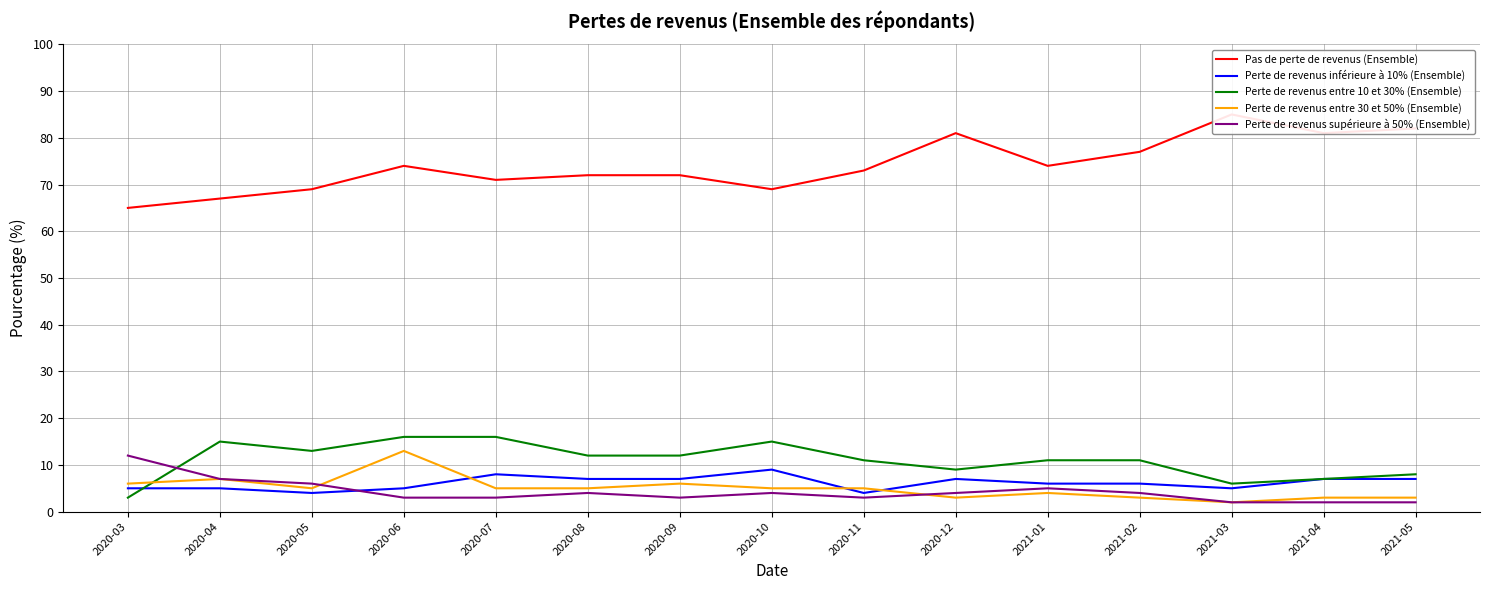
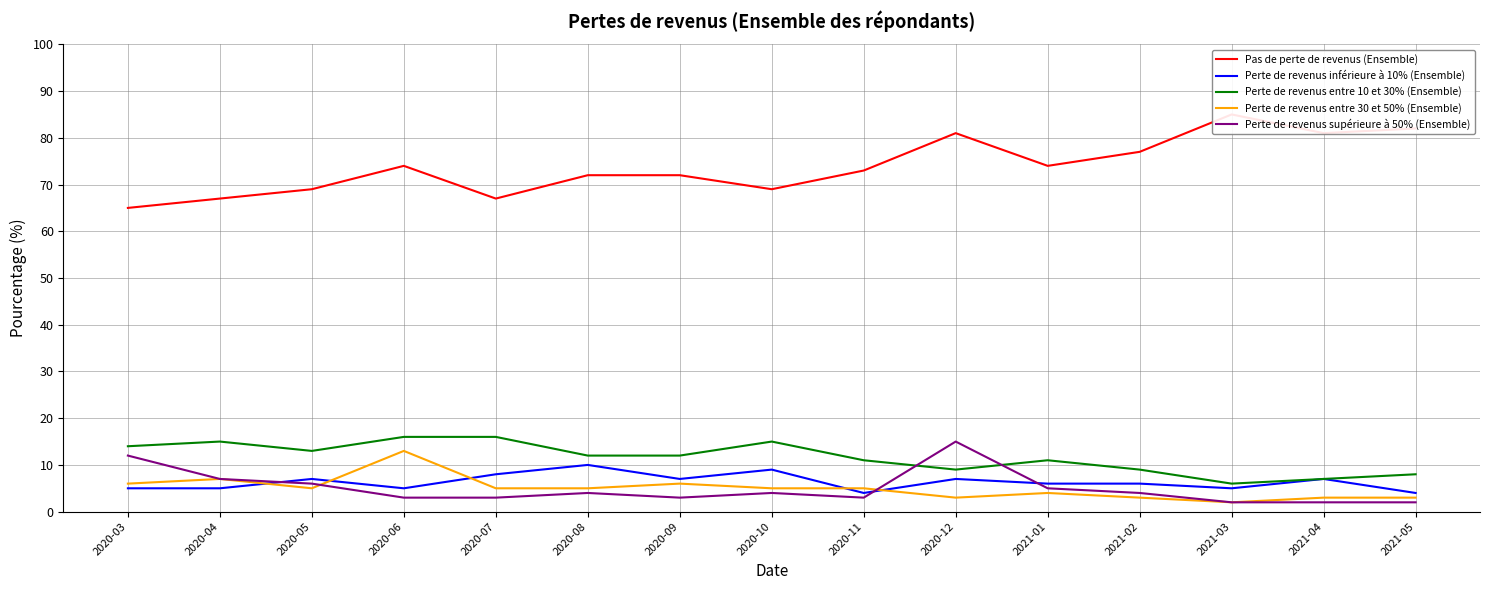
  {
    "Pas de perte de revenus (Ensemble)": {
      "2020-03": 65,
      "2020-04": 67,
      "2020-05": 69,
      "2020-06": 74,
-     "2020-07": 71,
+     "2020-07": 67,
      "2020-08": 72,
      "2020-09": 72,
      "2020-10": 69,
      "2020-11": 73,
      "2020-12": 81,
      "2021-01": 74,
      "2021-02": 77
    },
    "Perte de revenus inférieure à 10% (Ensemble)": {
      "2020-03": 5,
      "2020-04": 5,
-     "2020-05": 4,
+     "2020-05": 7,
      "2020-06": 5,
      "2020-07": 8,
-     "2020-08": 7,
+     "2020-08": 10,
      "2020-09": 7,
      "2020-10": 9,
      "2020-11": 4,
      "2020-12": 7,
      "2021-01": 6,
      "2021-02": 6,
      "2021-03": 5,
-     "2021-05": 7
+     "2021-05": 4
    },
    "Perte de revenus entre 10 et 30% (Ensemble)": {
-     "2020-03": 3,
+     "2020-03": 14,
      "2020-04": 15,
      "2020-05": 13,
      "2020-06": 16,
      "2020-07": 16,
      "2020-08": 12,
      "2020-09": 12,
      "2020-10": 15,
      "2020-11": 11,
      "2020-12": 9,
      "2021-01": 11,
-     "2021-02": 11,
+     "2021-02": 9,
      "2021-03": 6,
      "2021-05": 8
    },
    "Perte de revenus entre 30 et 50% (Ensemble)": {
      "2020-03": 6,
      "2020-05": 5,
      "2020-06": 13,
      "2020-07": 5,
      "2020-08": 5,
      "2020-09": 6,
      "2020-10": 5,
      "2020-11": 5,
      "2020-12": 3,
      "2021-01": 4,
      "2021-02": 3,
      "2021-04": 3,
      "2021-05": 3
    },
    "Perte de revenus supérieure à 50% (Ensemble)": {
      "2020-03": 12,
      "2020-05": 6,
      "2020-06": 3,
      "2020-07": 3,
      "2020-08": 4,
      "2020-09": 3,
      "2020-10": 4,
      "2020-11": 3,
-     "2020-12": 4,
+     "2020-12": 15,
      "2021-01": 5,
      "2021-02": 4,
      "2021-04": 2,
      "2021-05": 2
    }
  }
